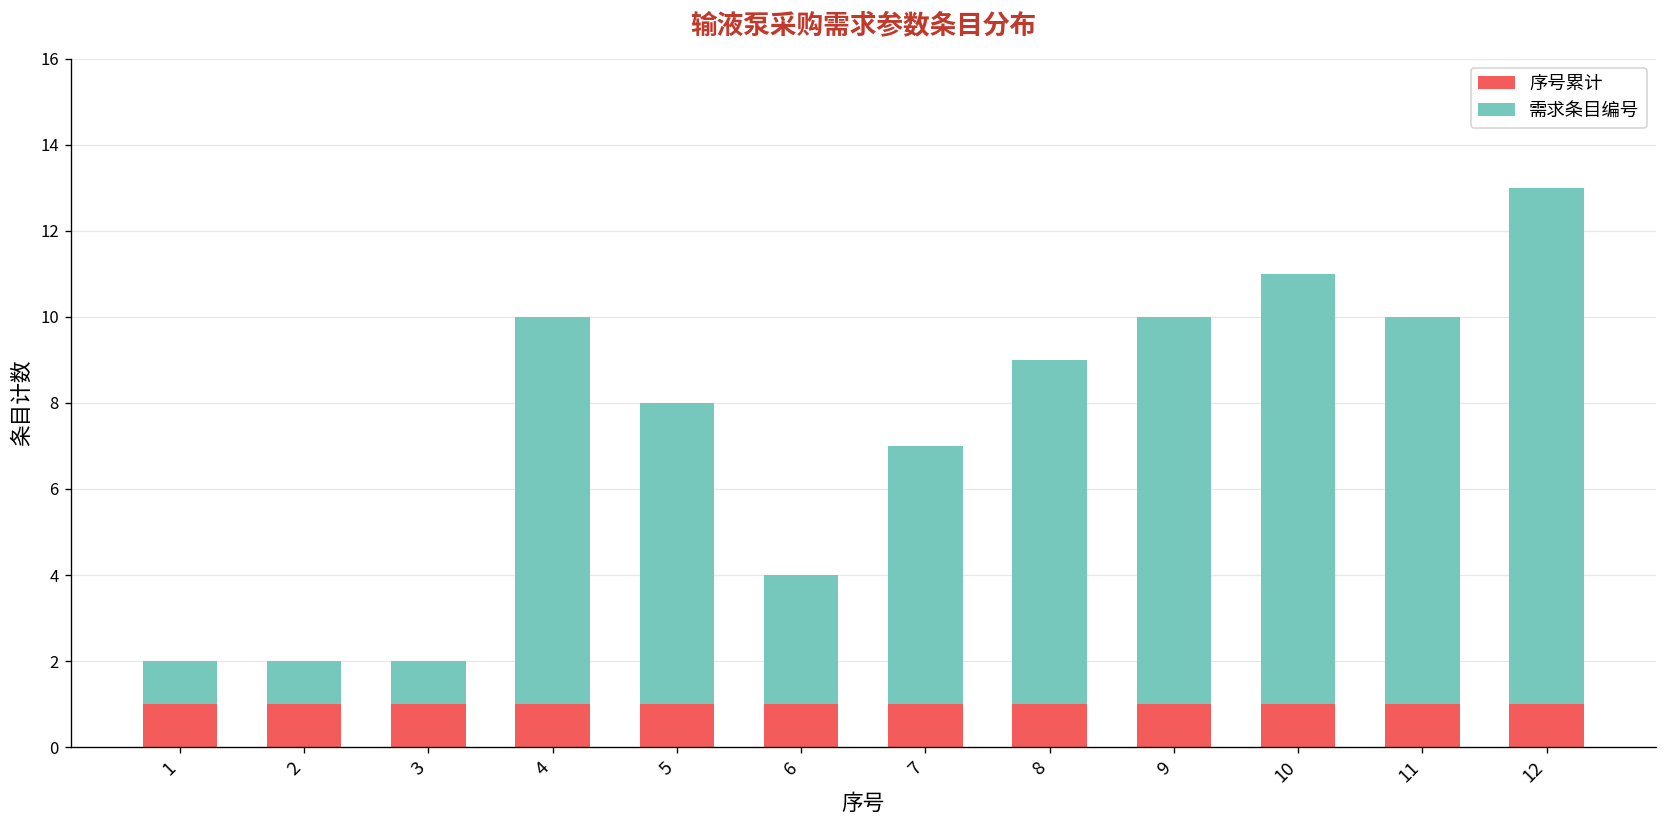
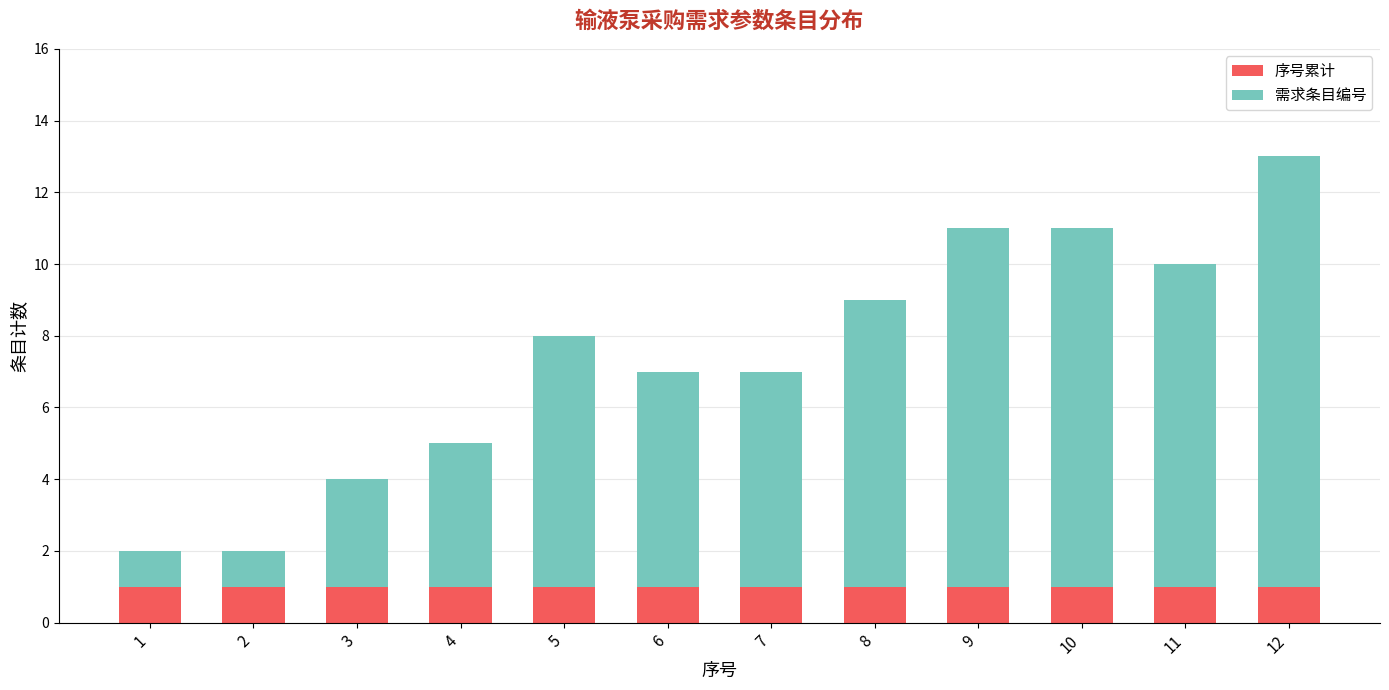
  {
    "序号累计": {
      "1": 1,
      "2": 1,
      "3": 1,
      "4": 1,
      "5": 1,
      "6": 1,
      "7": 1,
      "8": 1,
      "9": 1,
      "10": 1,
      "11": 1,
      "12": 1
    },
    "需求条目编号": {
      "1": 1,
      "2": 1,
-     "3": 1,
-     "4": 9,
+     "3": 3,
+     "4": 4,
      "5": 7,
-     "6": 3,
+     "6": 6,
      "7": 6,
      "8": 8,
-     "9": 9,
+     "9": 10,
      "10": 10,
      "11": 9,
      "12": 12
    }
  }
